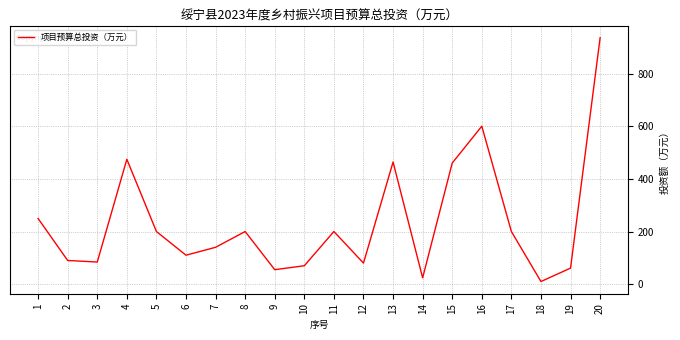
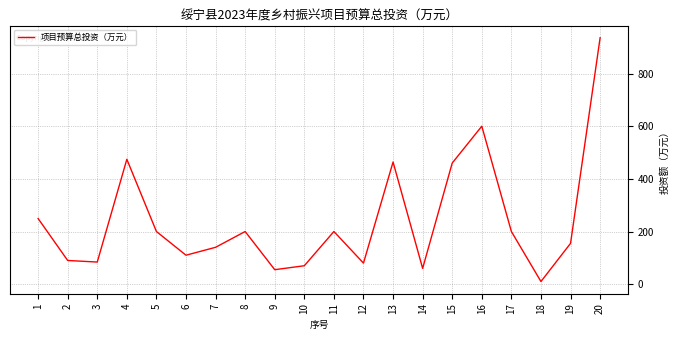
  {
    "1": 250,
    "2": 90,
    "3": 80,
    "4": 470,
    "5": 200,
    "6": 110,
    "7": 140,
    "8": 200,
    "9": 60,
    "10": 70,
    "11": 200,
    "12": 80,
    "13": 460,
-   "14": 20,
+   "14": 60,
    "15": 460,
    "16": 600,
    "17": 200,
    "18": 10,
-   "19": 60,
+   "19": 160,
    "20": 940
  }
